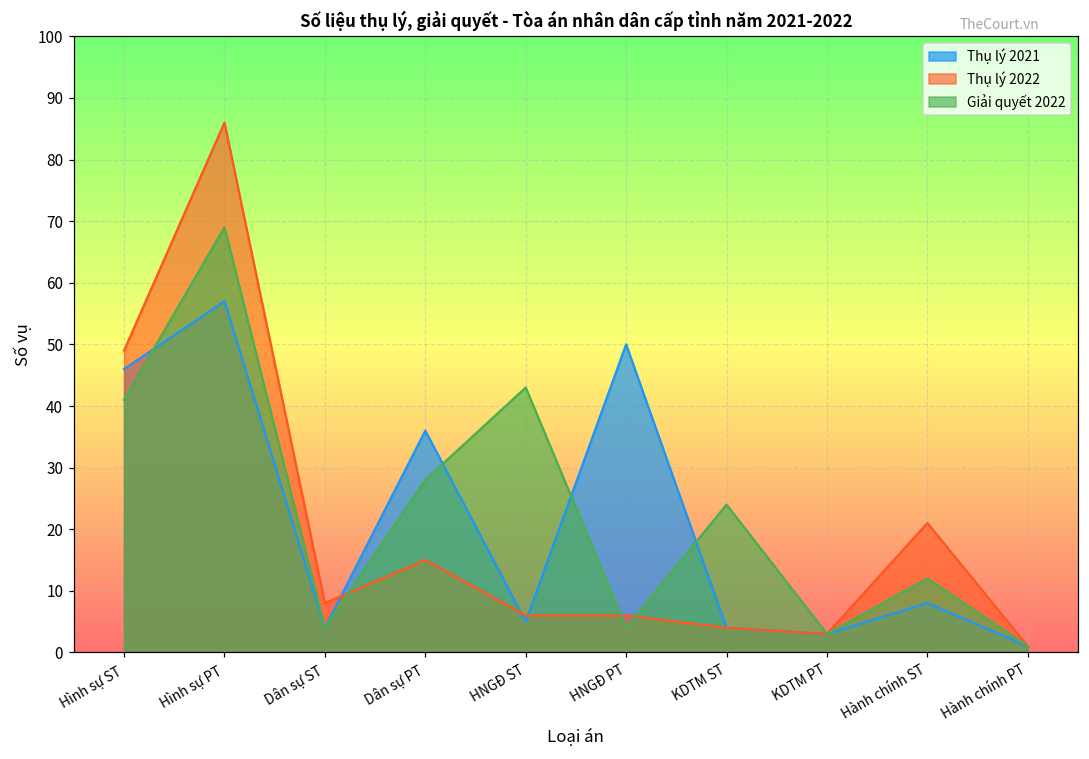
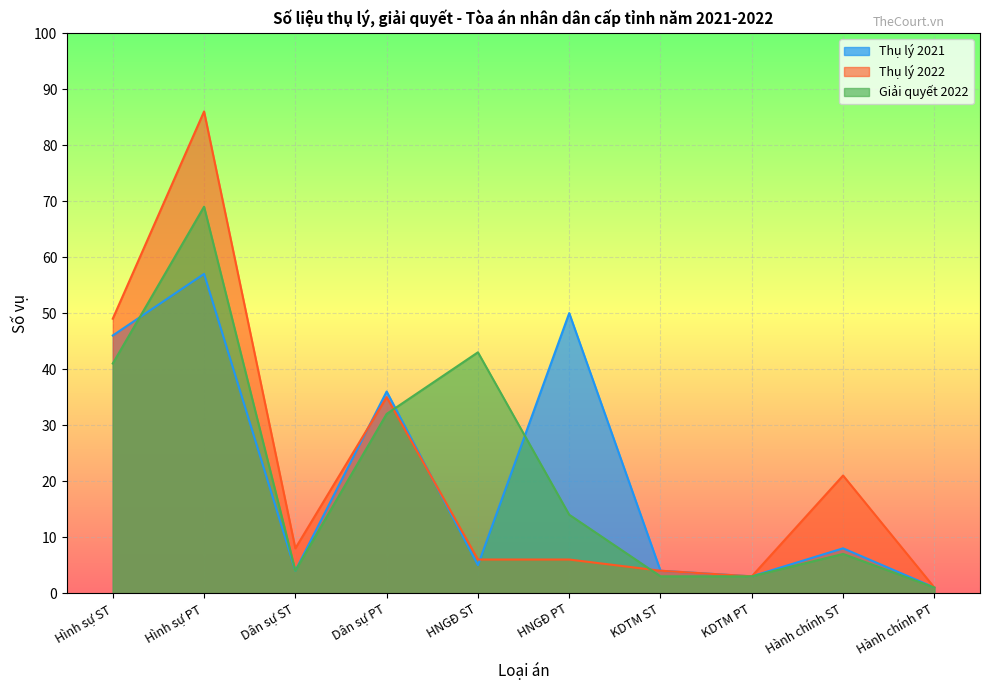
  {
    "Thụ lý 2021": {
      "Hình sự ST": 46,
      "Hình sự PT": 57,
      "Dân sự PT": 36,
      "HNGĐ ST": 5,
      "HNGĐ PT": 50,
      "Hành chính ST": 8
    },
    "Thụ lý 2022": {
      "Hình sự ST": 49,
      "Hình sự PT": 86,
      "Dân sự ST": 8,
-     "Dân sự PT": 15,
+     "Dân sự PT": 35,
      "HNGĐ ST": 6,
      "HNGĐ PT": 6,
      "Hành chính ST": 21
    },
    "Giải quyết 2022": {
      "Hình sự ST": 41,
      "Hình sự PT": 69,
-     "Dân sự PT": 28,
+     "Dân sự PT": 32,
      "HNGĐ ST": 43,
-     "HNGĐ PT": 4,
-     "KDTM ST": 24,
-     "Hành chính ST": 12
+     "HNGĐ PT": 14,
+     "KDTM ST": 3,
+     "Hành chính ST": 7
    }
  }
